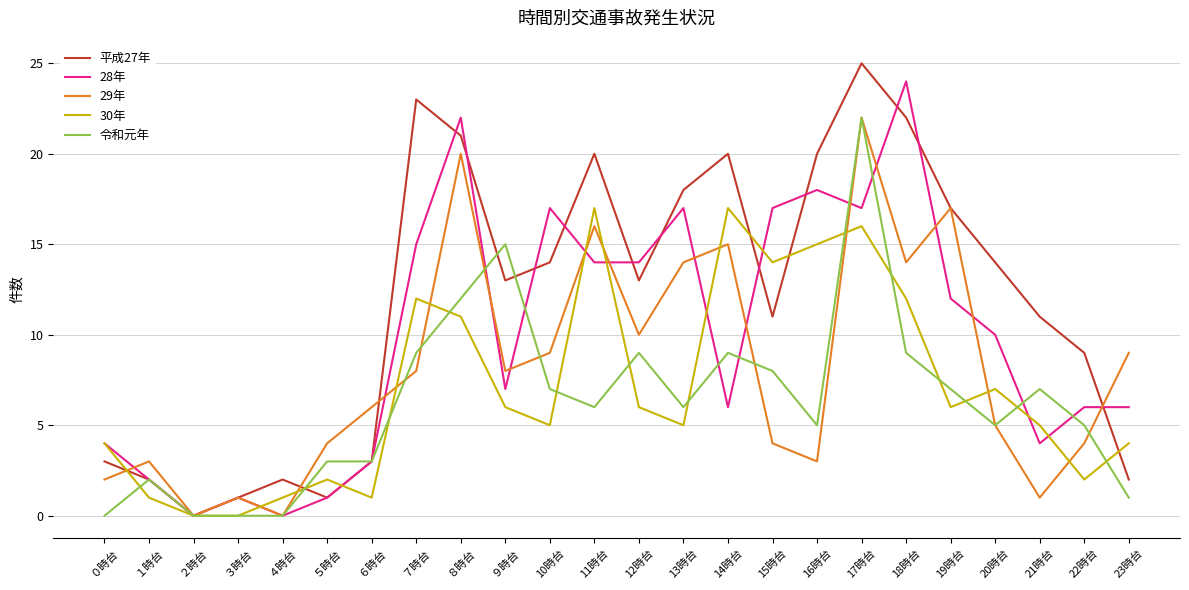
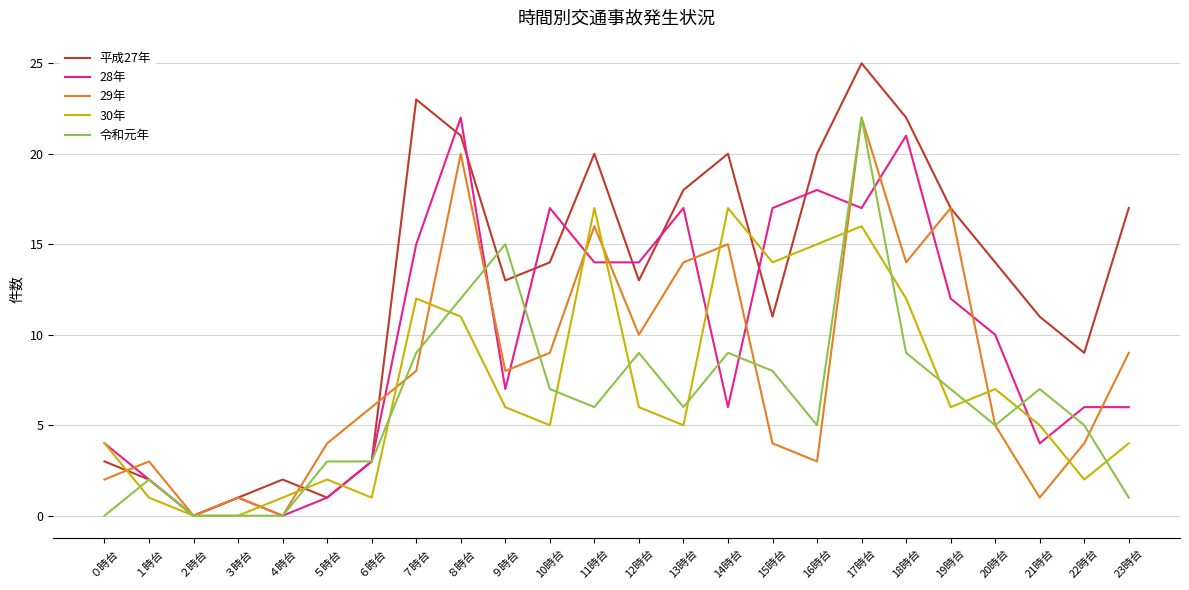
  {
    "平成27年": {
      "０時台": 3,
      "４時台": 2,
      "７時台": 23,
      "８時台": 21,
      "９時台": 13,
      "10時台": 14,
      "11時台": 20,
      "12時台": 13,
      "13時台": 18,
      "14時台": 20,
      "15時台": 11,
      "16時台": 20,
      "17時台": 25,
      "18時台": 22,
      "20時台": 14,
      "21時台": 11,
      "22時台": 9,
-     "23時台": 2
+     "23時台": 17
    },
    "28年": {
      "７時台": 15,
      "８時台": 22,
      "９時台": 7,
      "10時台": 17,
      "11時台": 14,
      "12時台": 14,
      "13時台": 17,
      "14時台": 6,
      "15時台": 17,
      "16時台": 18,
      "17時台": 17,
-     "18時台": 24,
+     "18時台": 21,
      "19時台": 12,
      "20時台": 10,
      "21時台": 4,
      "22時台": 6,
      "23時台": 6
    },
    "29年": {
      "０時台": 2,
      "１時台": 3,
      "５時台": 4,
      "６時台": 6,
      "７時台": 8,
      "８時台": 20,
      "９時台": 8,
      "10時台": 9,
      "11時台": 16,
      "12時台": 10,
      "13時台": 14,
      "14時台": 15,
      "15時台": 4,
      "16時台": 3,
      "18時台": 14,
      "21時台": 1,
      "22時台": 4,
      "23時台": 9
    },
    "30年": {
      "１時台": 1,
      "４時台": 1,
      "５時台": 2,
      "６時台": 1,
      "７時台": 12,
      "８時台": 11,
      "９時台": 6,
      "10時台": 5,
      "11時台": 17,
      "12時台": 6,
      "13時台": 5,
      "14時台": 17,
      "15時台": 14,
      "16時台": 15,
      "17時台": 16,
      "18時台": 12,
      "19時台": 6,
      "20時台": 7,
      "21時台": 5,
      "22時台": 2,
      "23時台": 4
    },
    "令和元年": {
      "０時台": 0,
      "５時台": 3,
      "７時台": 9,
      "８時台": 12,
      "９時台": 15,
      "10時台": 7,
      "11時台": 6,
      "12時台": 9,
      "13時台": 6,
      "14時台": 9,
      "15時台": 8,
      "16時台": 5,
      "18時台": 9,
      "19時台": 7,
      "21時台": 7,
      "22時台": 5,
      "23時台": 1
    }
  }
